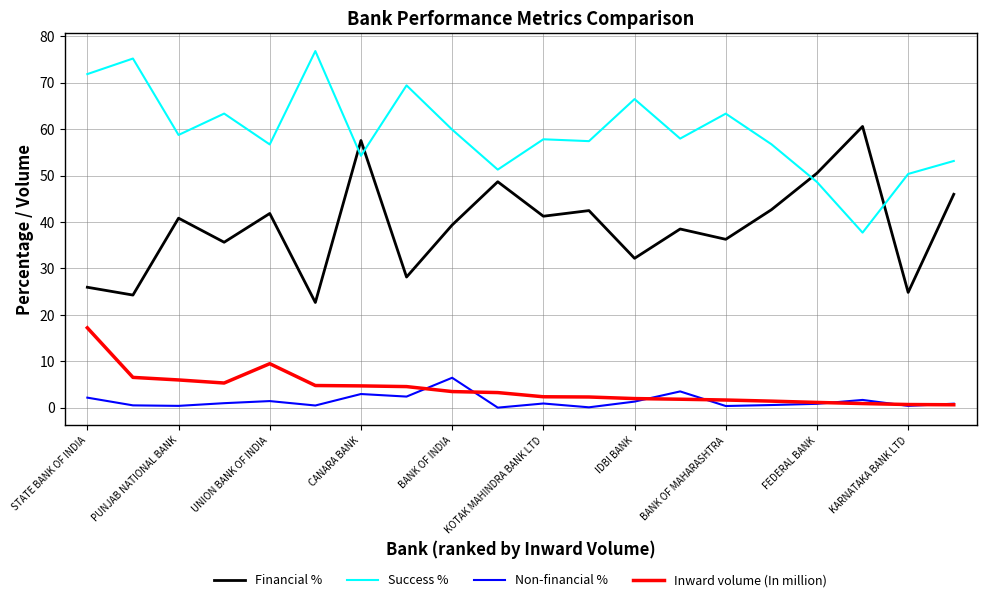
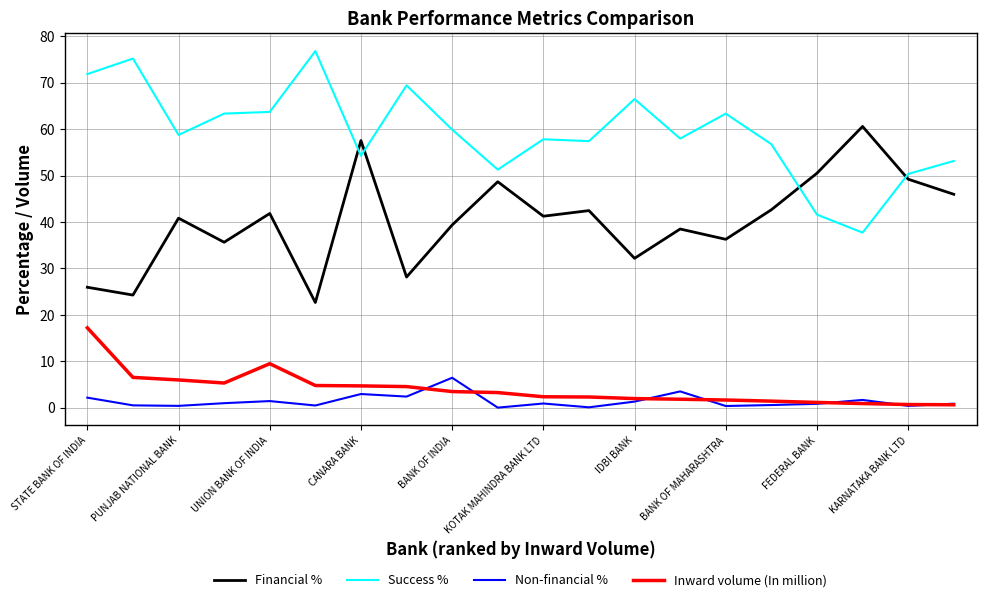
  {
    "Financial %": {
      "STATE BANK OF INDIA": 26,
      "PUNJAB NATIONAL BANK": 41,
      "UNION BANK OF INDIA": 42,
      "CANARA BANK": 58,
      "BANK OF INDIA": 39,
      "KOTAK MAHINDRA BANK LTD": 41,
      "IDBI BANK": 32,
      "BANK OF MAHARASHTRA": 36,
      "FEDERAL BANK": 51,
-     "KARNATAKA BANK LTD": 25
+     "KARNATAKA BANK LTD": 49
    },
    "Success %": {
      "STATE BANK OF INDIA": 72,
      "PUNJAB NATIONAL BANK": 59,
-     "UNION BANK OF INDIA": 57,
+     "UNION BANK OF INDIA": 64,
      "CANARA BANK": 54,
      "BANK OF INDIA": 60,
      "KOTAK MAHINDRA BANK LTD": 58,
      "IDBI BANK": 66,
      "BANK OF MAHARASHTRA": 63,
-     "FEDERAL BANK": 49,
+     "FEDERAL BANK": 42,
      "KARNATAKA BANK LTD": 50
    },
    "Non-financial %": {
      "STATE BANK OF INDIA": 2,
      "PUNJAB NATIONAL BANK": 0,
      "UNION BANK OF INDIA": 1,
      "CANARA BANK": 3,
      "BANK OF INDIA": 6,
      "KOTAK MAHINDRA BANK LTD": 1,
      "IDBI BANK": 1,
      "BANK OF MAHARASHTRA": 0
    },
    "Inward volume (In million)": {
      "STATE BANK OF INDIA": 17,
      "PUNJAB NATIONAL BANK": 6,
      "UNION BANK OF INDIA": 10,
      "CANARA BANK": 5,
      "BANK OF INDIA": 4,
      "KOTAK MAHINDRA BANK LTD": 2,
      "IDBI BANK": 2,
      "BANK OF MAHARASHTRA": 2
    }
  }
